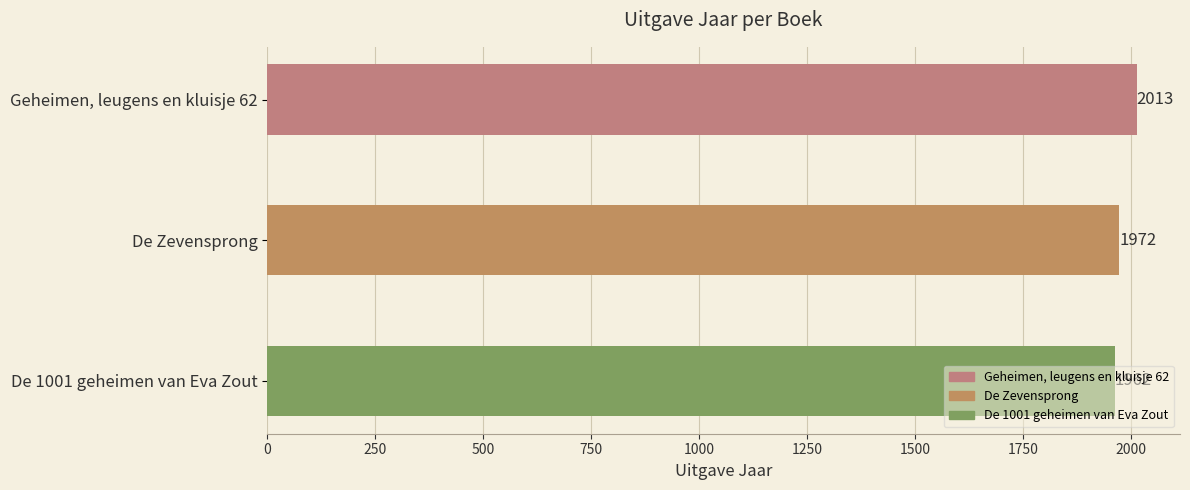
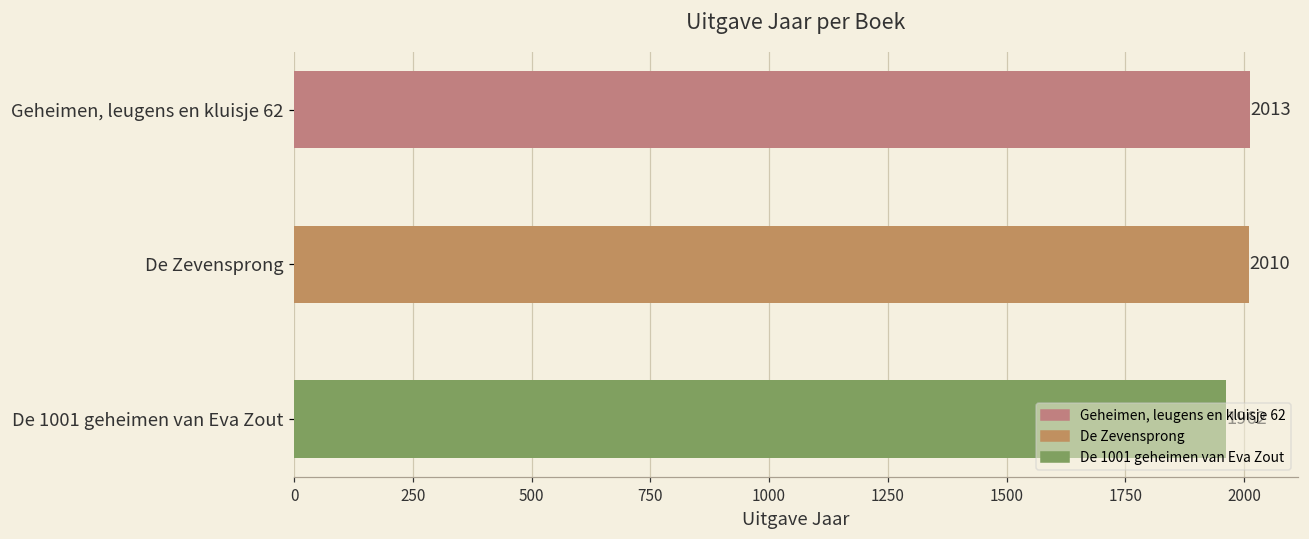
  {
    "Geheimen, leugens en kluisje 62": 2013,
-   "De Zevensprong": 1972
+   "De Zevensprong": 2010
  }
